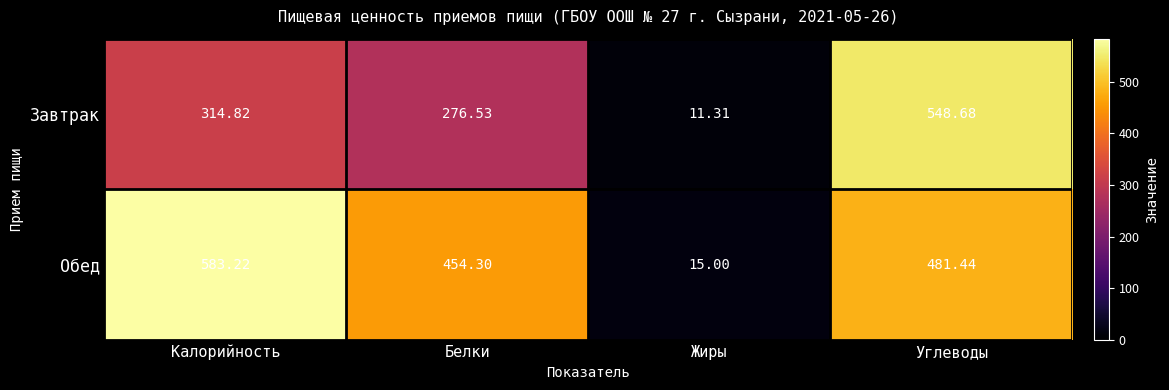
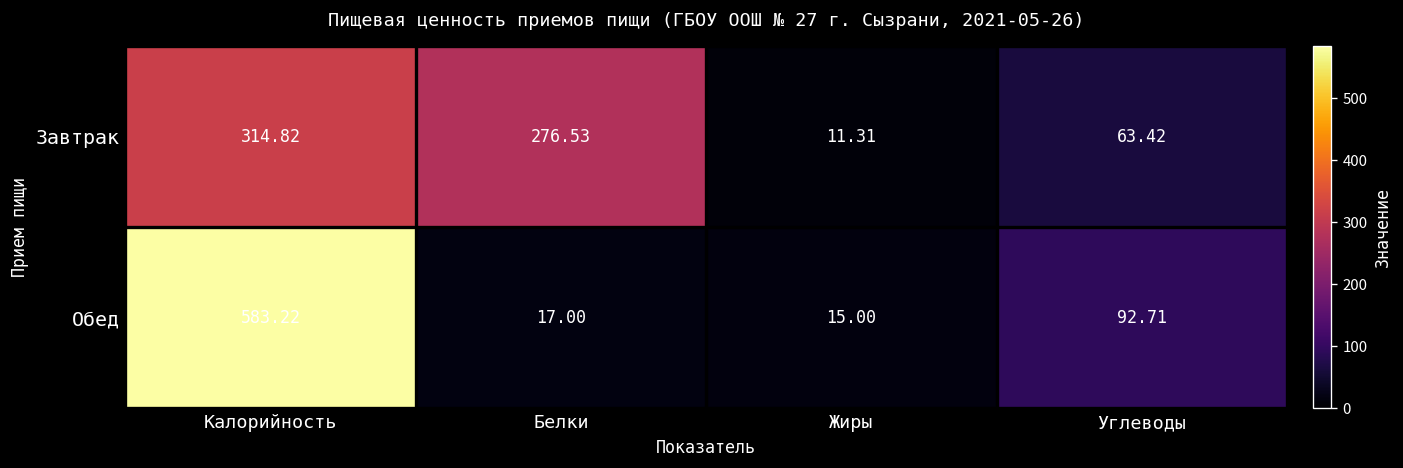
  {
    "Завтрак": {
      "Калорийность": 314.82,
      "Белки": 276.53,
      "Жиры": 11.31,
-     "Углеводы": 548.68
+     "Углеводы": 63.42
    },
    "Обед": {
      "Калорийность": 583.22,
-     "Белки": 454.30,
+     "Белки": 17.00,
      "Жиры": 15.00,
-     "Углеводы": 481.44
+     "Углеводы": 92.71
    }
  }
